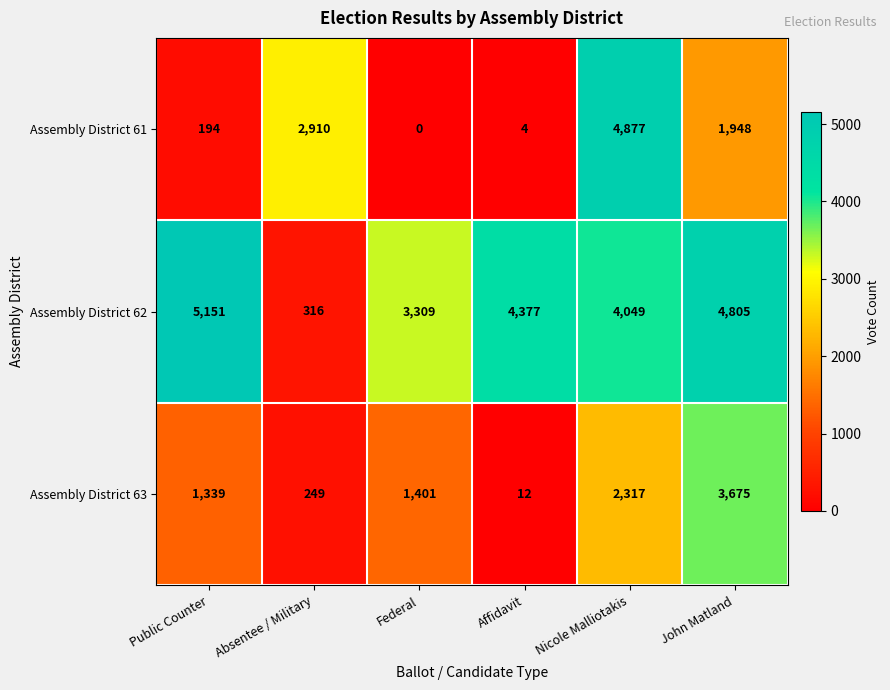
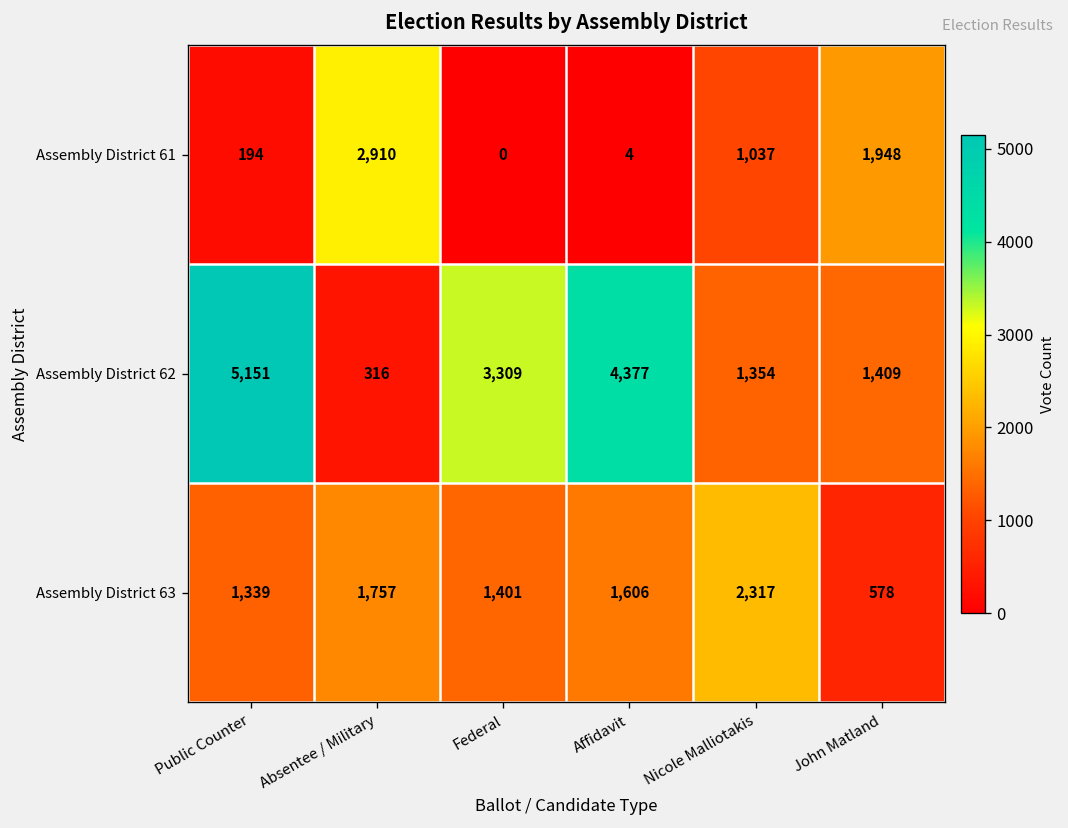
  {
    "Assembly District 61": {
      "Public Counter": "194",
      "Absentee / Military": "2,910",
      "Federal": "0",
      "Affidavit": "4",
-     "Nicole Malliotakis": "4,877",
+     "Nicole Malliotakis": "1,037",
      "John Matland": "1,948"
    },
    "Assembly District 62": {
      "Public Counter": "5,151",
      "Absentee / Military": "316",
      "Federal": "3,309",
      "Affidavit": "4,377",
-     "Nicole Malliotakis": "4,049",
-     "John Matland": "4,805"
+     "Nicole Malliotakis": "1,354",
+     "John Matland": "1,409"
    },
    "Assembly District 63": {
      "Public Counter": "1,339",
-     "Absentee / Military": "249",
+     "Absentee / Military": "1,757",
      "Federal": "1,401",
-     "Affidavit": "12",
+     "Affidavit": "1,606",
      "Nicole Malliotakis": "2,317",
-     "John Matland": "3,675"
+     "John Matland": "578"
    }
  }
